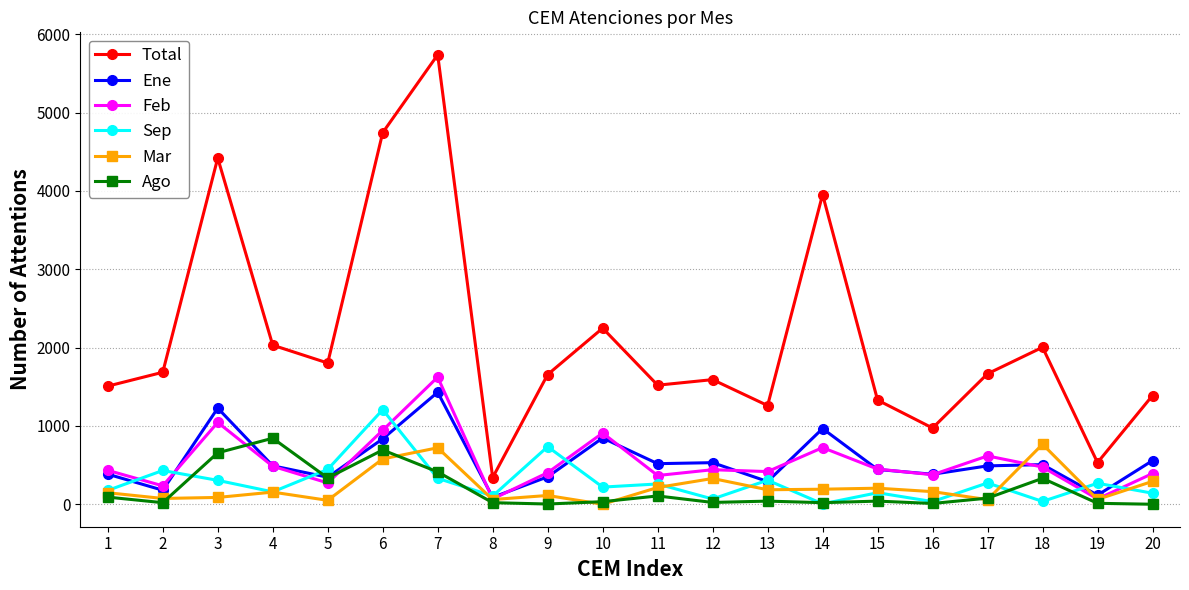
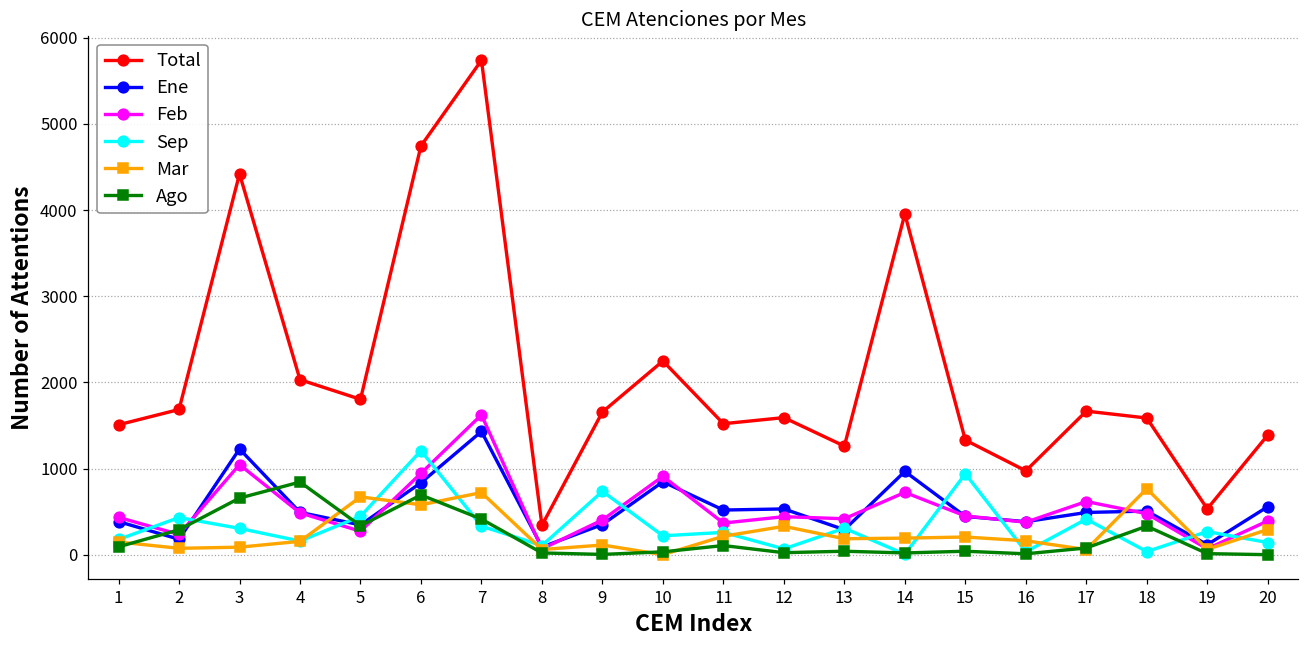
  {
    "Total": {
      "1": 1500,
      "2": 1700,
      "3": 4400,
      "4": 2000,
      "5": 1800,
      "6": 4700,
      "7": 5700,
      "8": 300,
      "9": 1700,
      "10": 2200,
      "11": 1500,
      "12": 1600,
      "13": 1300,
      "14": 4000,
      "15": 1300,
      "16": 1000,
      "17": 1700,
-     "18": 2000,
+     "18": 1600,
      "19": 500,
      "20": 1400
    },
    "Ene": {
      "1": 400,
      "2": 200,
      "3": 1200,
      "6": 800,
      "7": 1400,
      "9": 400,
      "10": 800,
      "11": 500,
      "12": 500,
      "14": 1000,
      "17": 500,
      "19": 100,
      "20": 600
    },
    "Feb": {
      "1": 400,
      "2": 200,
      "3": 1000,
      "5": 300,
      "6": 900,
      "7": 1600,
      "9": 400,
      "10": 900,
      "11": 400,
      "12": 400,
      "13": 400,
      "14": 700,
      "17": 600,
      "20": 400
    },
    "Sep": {
      "2": 400,
      "3": 300,
      "5": 400,
      "6": 1200,
      "7": 300,
      "9": 700,
      "10": 200,
      "11": 300,
      "12": 100,
-     "15": 100,
-     "17": 300,
+     "15": 900,
+     "17": 400,
      "18": 0,
      "19": 300,
      "20": 100
    },
    "Mar": {
      "2": 100,
      "3": 100,
-     "5": 100,
+     "5": 700,
      "6": 600,
      "7": 700,
      "9": 100,
      "10": 0,
      "11": 200,
      "12": 300,
      "13": 200,
      "14": 200,
      "15": 200,
      "16": 200,
      "18": 800,
      "20": 300
    },
    "Ago": {
      "1": 100,
-     "2": 0,
+     "2": 300,
      "3": 700,
      "4": 800,
      "6": 700,
      "7": 400,
      "8": 0,
      "9": 0,
      "10": 0,
      "11": 100,
      "12": 0,
      "13": 0,
      "15": 0,
      "18": 300,
      "19": 0,
      "20": 0
    }
  }
